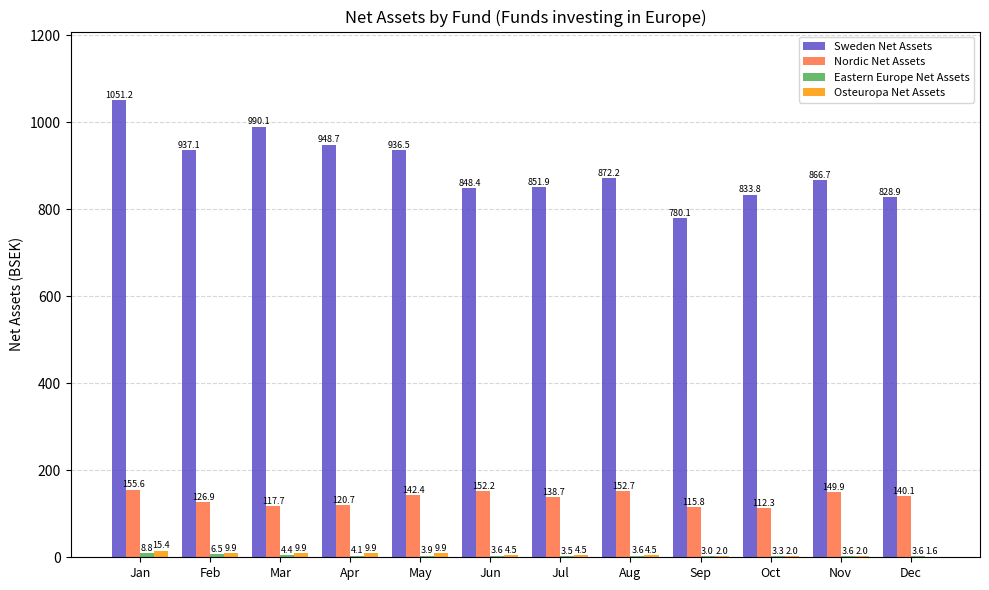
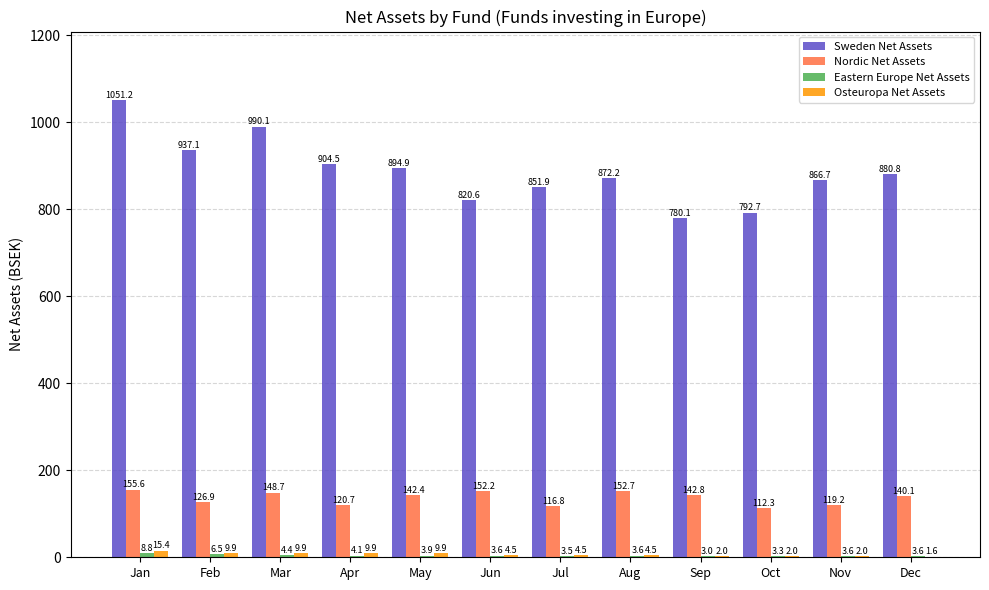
  {
    "Sweden Net Assets": {
      "Jan": 1051.2,
      "Feb": 937.1,
      "Mar": 990.1,
-     "Apr": 948.7,
-     "May": 936.5,
-     "Jun": 848.4,
+     "Apr": 904.5,
+     "May": 894.9,
+     "Jun": 820.6,
      "Jul": 851.9,
      "Aug": 872.2,
      "Sep": 780.1,
-     "Oct": 833.8,
+     "Oct": 792.7,
      "Nov": 866.7,
-     "Dec": 828.9
+     "Dec": 880.8
    },
    "Nordic Net Assets": {
      "Jan": 155.6,
      "Feb": 126.9,
-     "Mar": 117.7,
+     "Mar": 148.7,
      "Apr": 120.7,
      "May": 142.4,
      "Jun": 152.2,
-     "Jul": 138.7,
+     "Jul": 116.8,
      "Aug": 152.7,
-     "Sep": 115.8,
+     "Sep": 142.8,
      "Oct": 112.3,
-     "Nov": 149.9,
+     "Nov": 119.2,
      "Dec": 140.1
    },
    "Eastern Europe Net Assets": {
      "Jan": 8.8,
      "Feb": 6.5,
      "Mar": 4.4,
      "Apr": 4.1,
      "May": 3.9,
      "Jun": 3.6,
      "Jul": 3.5,
      "Aug": 3.6,
      "Sep": 3.0,
      "Oct": 3.3,
      "Nov": 3.6,
      "Dec": 3.6
    },
    "Osteuropa Net Assets": {
      "Jan": 15.4,
      "Feb": 9.9,
      "Mar": 9.9,
      "Apr": 9.9,
      "May": 9.9,
      "Jun": 4.5,
      "Jul": 4.5,
      "Aug": 4.5,
      "Sep": 2.0,
      "Oct": 2.0,
      "Nov": 2.0,
      "Dec": 1.6
    }
  }
